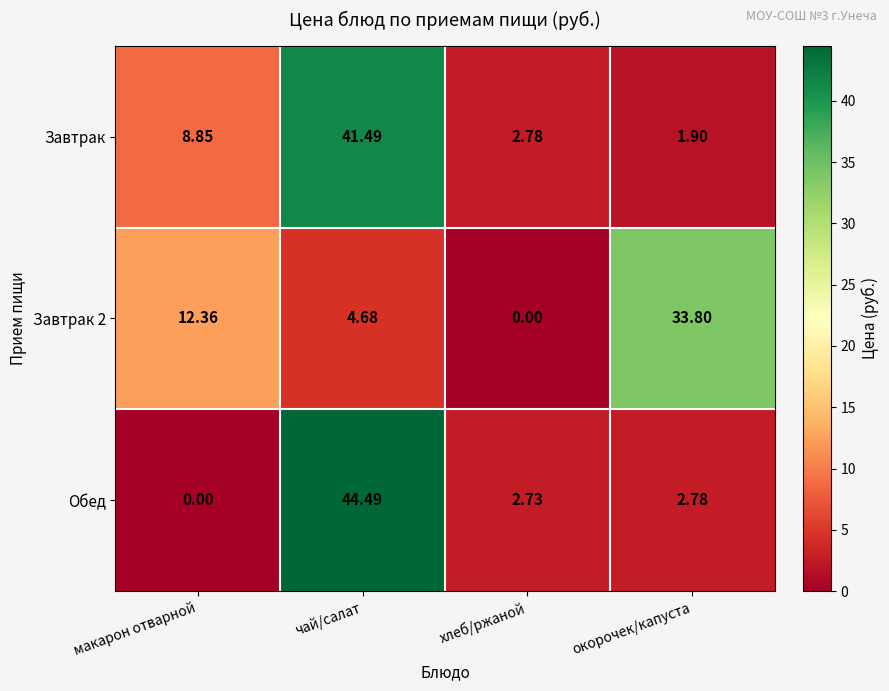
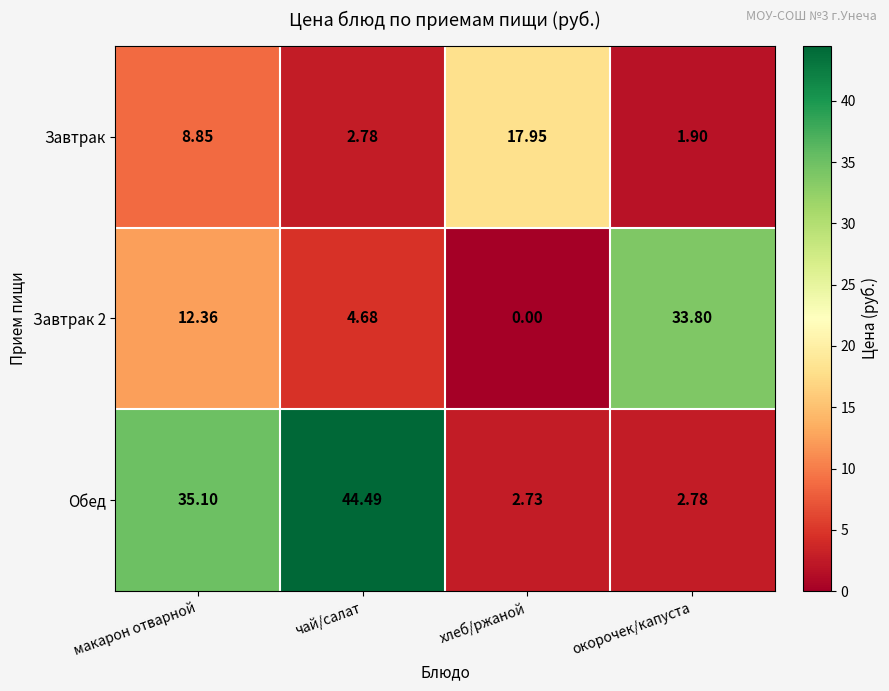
  {
    "Завтрак": {
      "макарон отварной": 8.85,
-     "чай/салат": 41.49,
-     "хлеб/ржаной": 2.78,
+     "чай/салат": 2.78,
+     "хлеб/ржаной": 17.95,
      "окорочек/капуста": 1.90
    },
    "Завтрак 2": {
      "макарон отварной": 12.36,
      "чай/салат": 4.68,
      "хлеб/ржаной": 0.00,
      "окорочек/капуста": 33.80
    },
    "Обед": {
-     "макарон отварной": 0.00,
+     "макарон отварной": 35.10,
      "чай/салат": 44.49,
      "хлеб/ржаной": 2.73,
      "окорочек/капуста": 2.78
    }
  }
